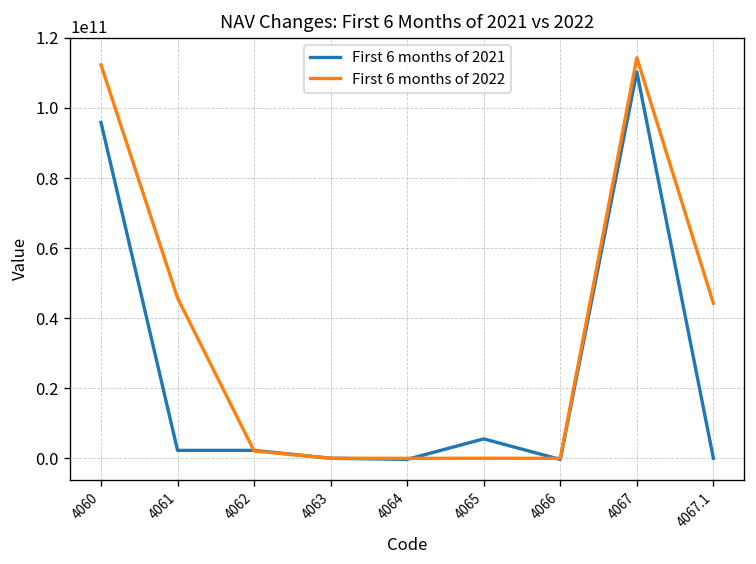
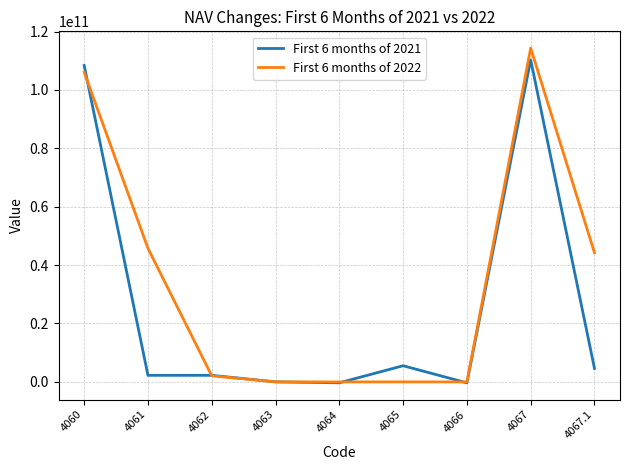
  {
    "First 6 months of 2021": {
-     "4060": 96000000000,
+     "4060": 108000000000,
      "4061": 2000000000,
      "4065": 6000000000,
      "4067": 110000000000,
-     "4067.1": 0
+     "4067.1": 5000000000
    },
    "First 6 months of 2022": {
-     "4060": 112000000000,
+     "4060": 106000000000,
      "4061": 46000000000,
      "4065": 0,
      "4067": 114000000000,
      "4067.1": 44000000000
    }
  }
